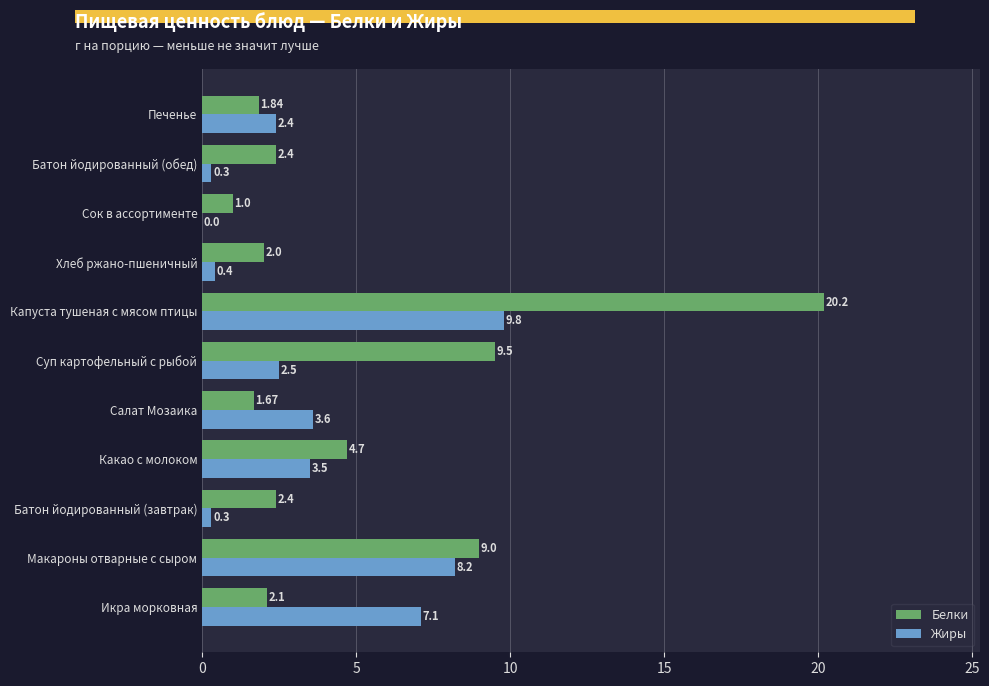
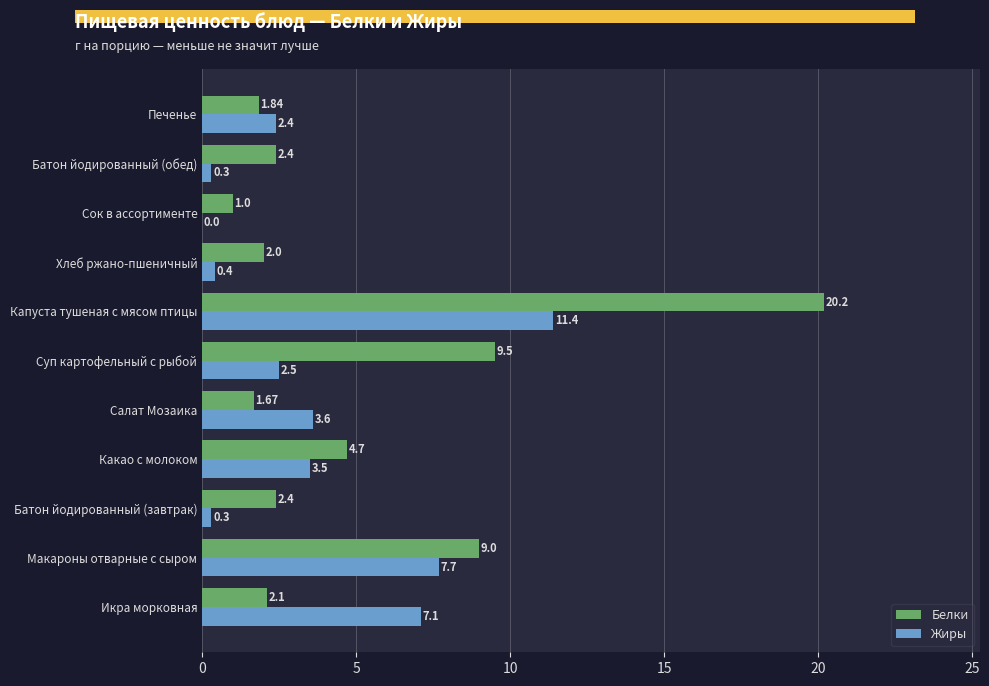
  {
    "Белки": {
      "Печенье": 1.84,
      "Батон йодированный (обед)": 2.4,
      "Сок в ассортименте": 1.0,
      "Хлеб ржано-пшеничный": 2.0,
      "Капуста тушеная с мясом птицы": 20.2,
      "Суп картофельный с рыбой": 9.5,
      "Салат Мозаика": 1.67,
      "Какао с молоком": 4.7,
      "Батон йодированный (завтрак)": 2.4,
      "Макароны отварные с сыром": 9.0,
      "Икра морковная": 2.1
    },
    "Жиры": {
      "Печенье": 2.4,
      "Батон йодированный (обед)": 0.3,
      "Сок в ассортименте": 0.0,
      "Хлеб ржано-пшеничный": 0.4,
-     "Капуста тушеная с мясом птицы": 9.8,
+     "Капуста тушеная с мясом птицы": 11.4,
      "Суп картофельный с рыбой": 2.5,
      "Салат Мозаика": 3.6,
      "Какао с молоком": 3.5,
      "Батон йодированный (завтрак)": 0.3,
-     "Макароны отварные с сыром": 8.2,
+     "Макароны отварные с сыром": 7.7,
      "Икра морковная": 7.1
    }
  }
